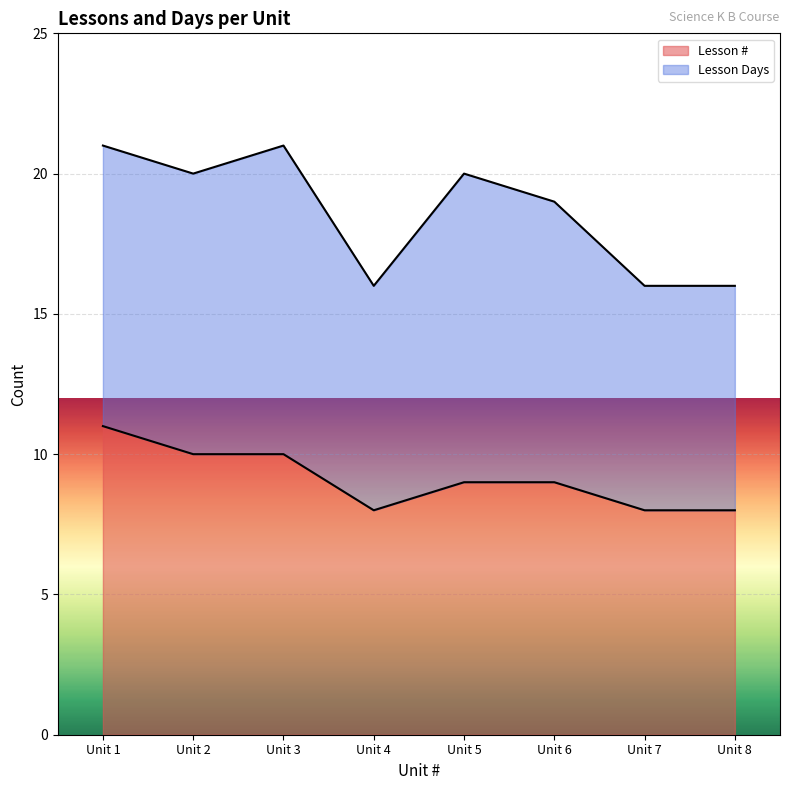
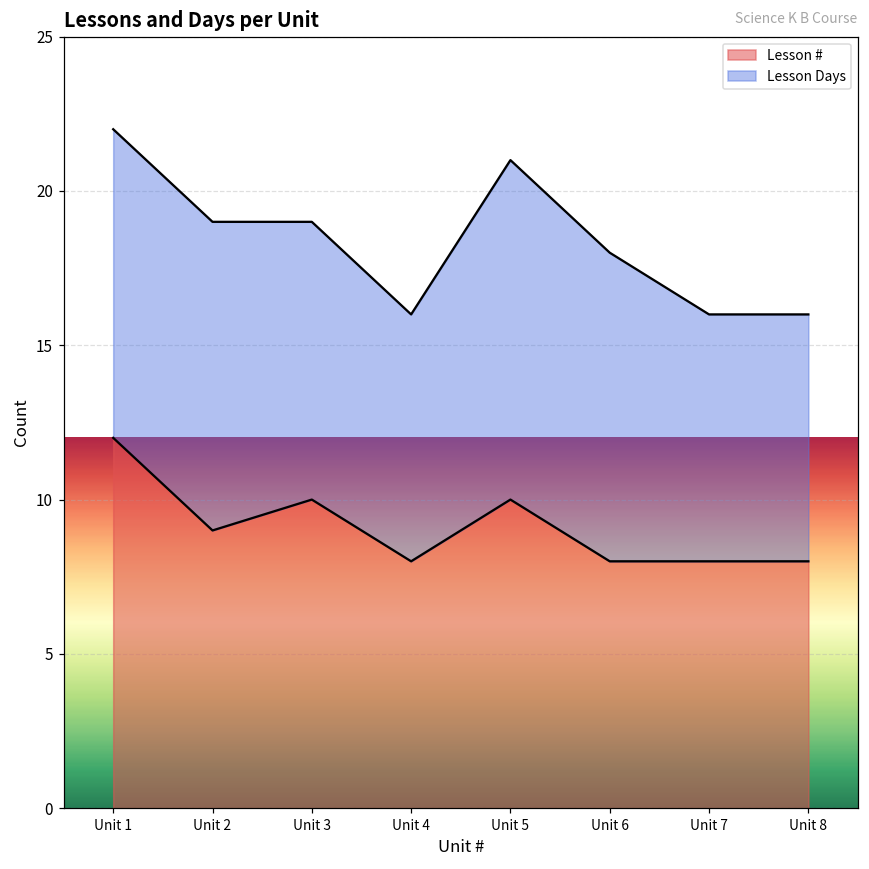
  {
    "Lesson #": {
-     "Unit 1": 11,
-     "Unit 2": 10,
+     "Unit 1": 12,
+     "Unit 2": 9,
      "Unit 3": 10,
      "Unit 4": 8,
-     "Unit 5": 9,
-     "Unit 6": 9,
+     "Unit 5": 10,
+     "Unit 6": 8,
      "Unit 7": 8,
      "Unit 8": 8
    },
    "Lesson Days": {
      "Unit 1": 10,
      "Unit 2": 10,
-     "Unit 3": 11,
+     "Unit 3": 9,
      "Unit 4": 8,
      "Unit 5": 11,
      "Unit 6": 10,
      "Unit 7": 8,
      "Unit 8": 8
    }
  }
